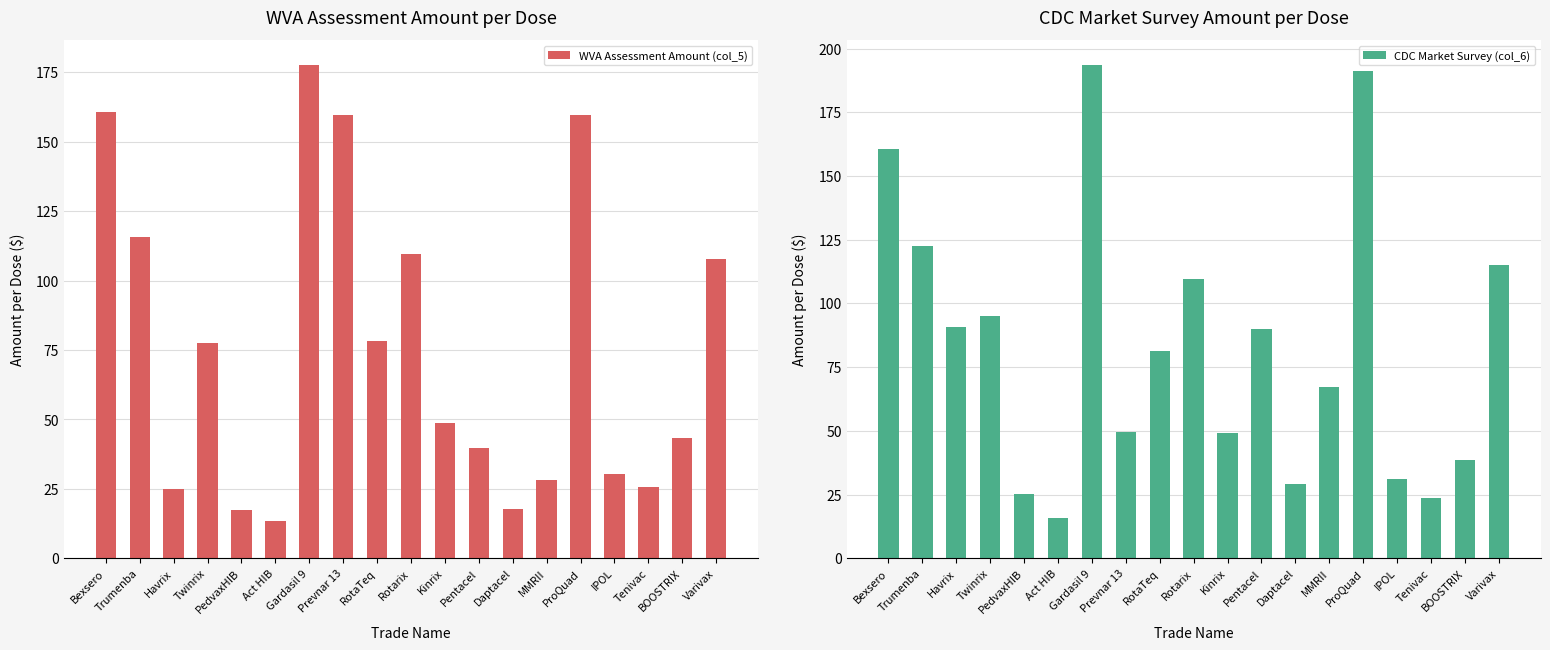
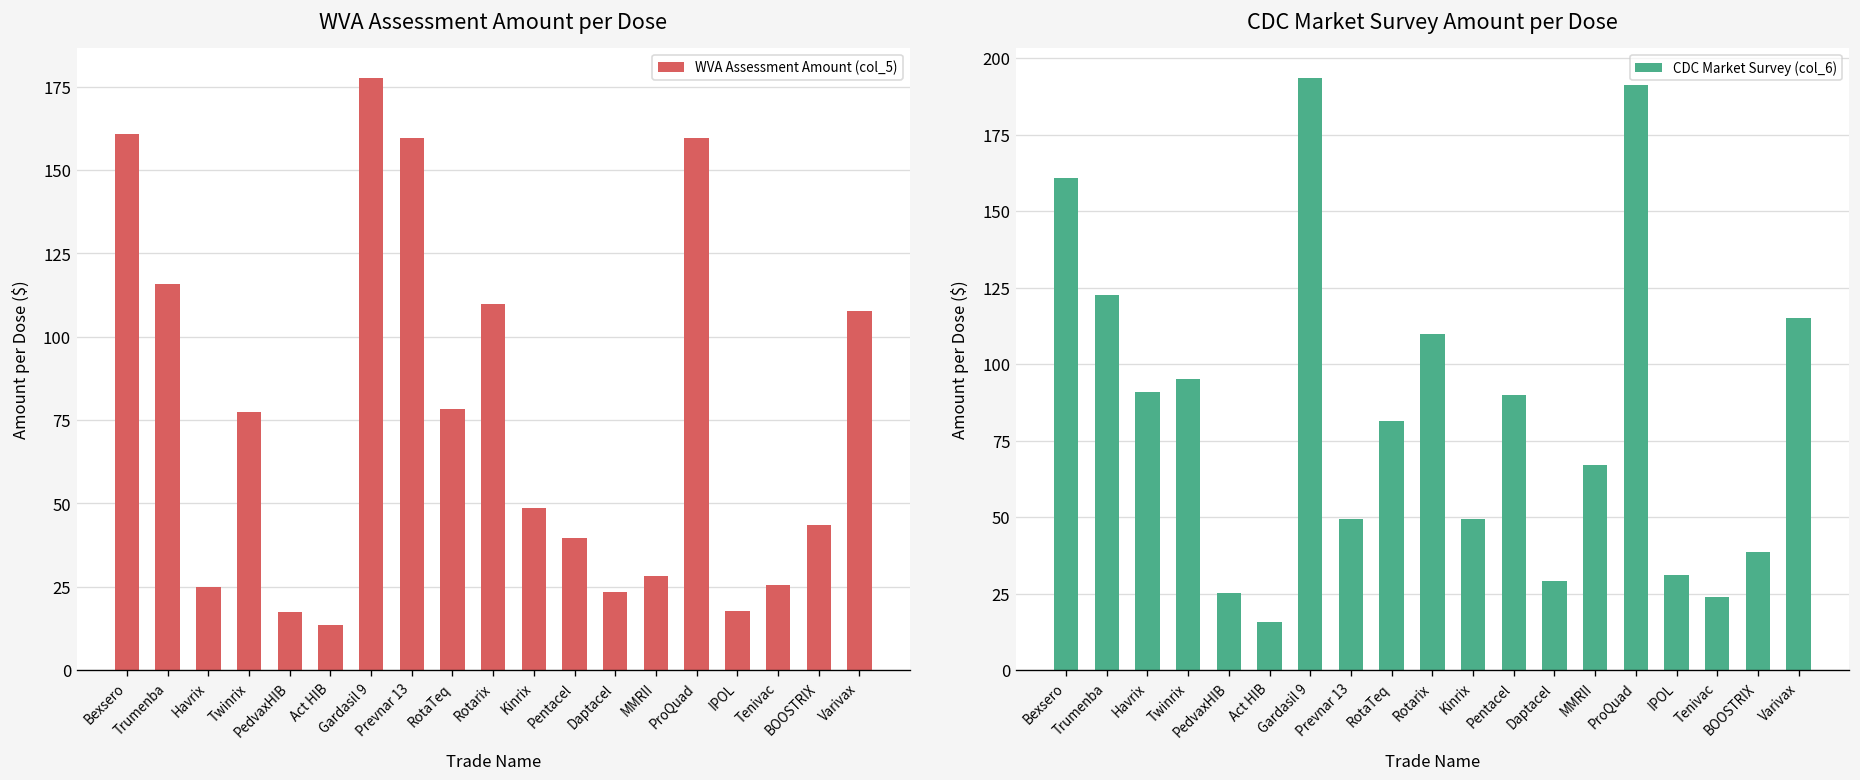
  {
    "WVA Assessment Amount per Dose": {
      "Bexsero": 161,
      "Trumenba": 116,
      "Havrix": 25,
      "Twinrix": 77,
      "PedvaxHIB": 17,
      "Act HIB": 13,
      "Gardasil 9": 178,
      "Prevnar 13": 160,
      "RotaTeq": 78,
      "Rotarix": 110,
      "Kinrix": 49,
      "Pentacel": 40,
-     "Daptacel": 18,
+     "Daptacel": 23,
      "MMRII": 28,
      "ProQuad": 160,
-     "IPOL": 30,
+     "IPOL": 18,
      "Tenivac": 26,
      "BOOSTRIX": 43,
      "Varivax": 108
    },
    "CDC Market Survey Amount per Dose": {
      "Bexsero": 161,
      "Trumenba": 123,
      "Havrix": 91,
      "Twinrix": 95,
      "PedvaxHIB": 25,
      "Act HIB": 16,
      "Gardasil 9": 194,
      "Prevnar 13": 49,
      "RotaTeq": 81,
      "Rotarix": 110,
      "Kinrix": 49,
      "Pentacel": 90,
      "Daptacel": 29,
      "MMRII": 67,
      "ProQuad": 191,
      "IPOL": 31,
      "Tenivac": 24,
      "BOOSTRIX": 39,
      "Varivax": 115
    }
  }
